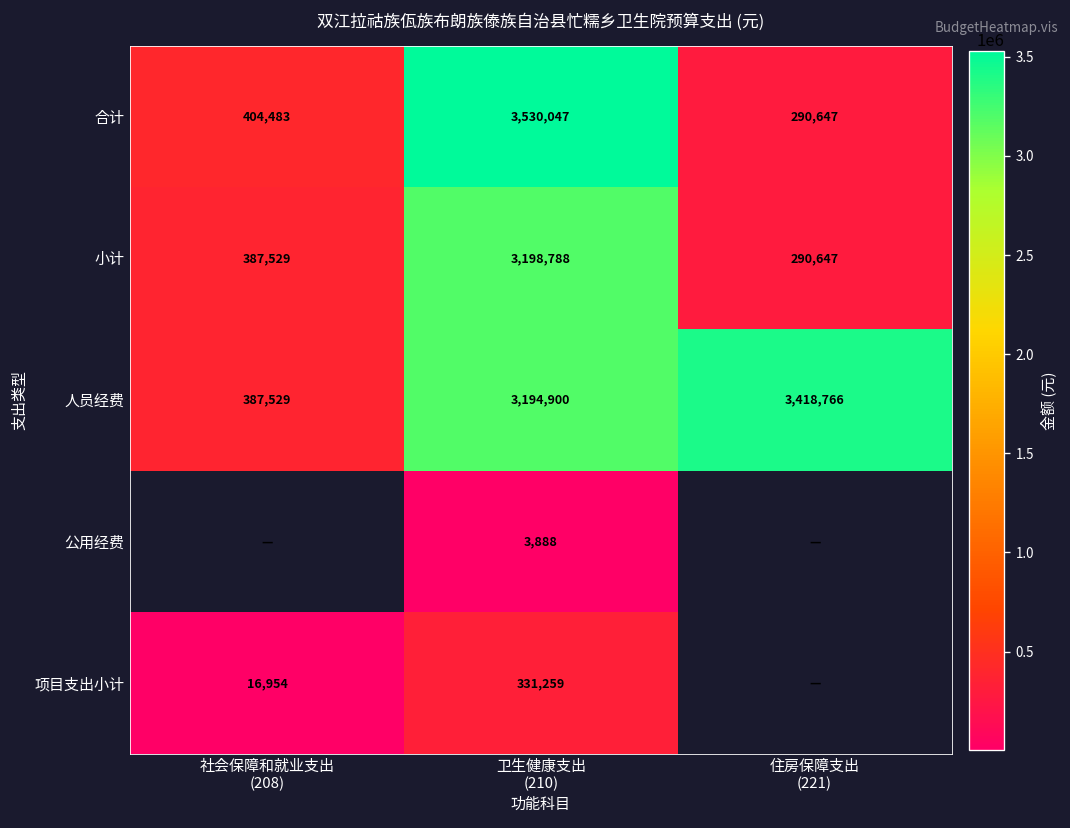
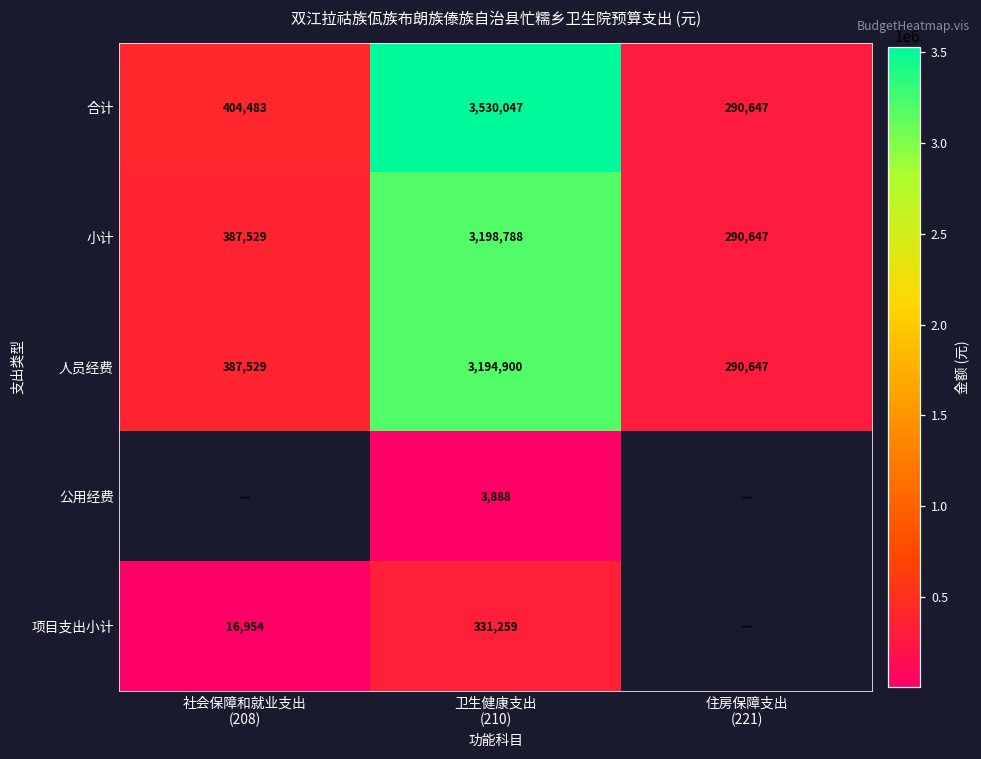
  {
    "合计": {
      "社会保障和就业支出 (208)": "404,483",
      "卫生健康支出 (210)": "3,530,047",
      "住房保障支出 (221)": "290,647"
    },
    "小计": {
      "社会保障和就业支出 (208)": "387,529",
      "卫生健康支出 (210)": "3,198,788",
      "住房保障支出 (221)": "290,647"
    },
    "人员经费": {
      "社会保障和就业支出 (208)": "387,529",
      "卫生健康支出 (210)": "3,194,900",
-     "住房保障支出 (221)": "3,418,766"
+     "住房保障支出 (221)": "290,647"
    },
    "公用经费": {
      "卫生健康支出 (210)": "3,888"
    },
    "项目支出小计": {
      "社会保障和就业支出 (208)": "16,954",
      "卫生健康支出 (210)": "331,259"
    }
  }
